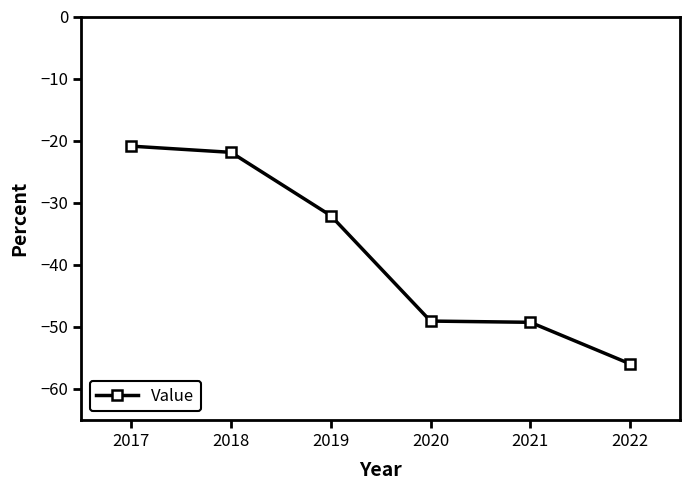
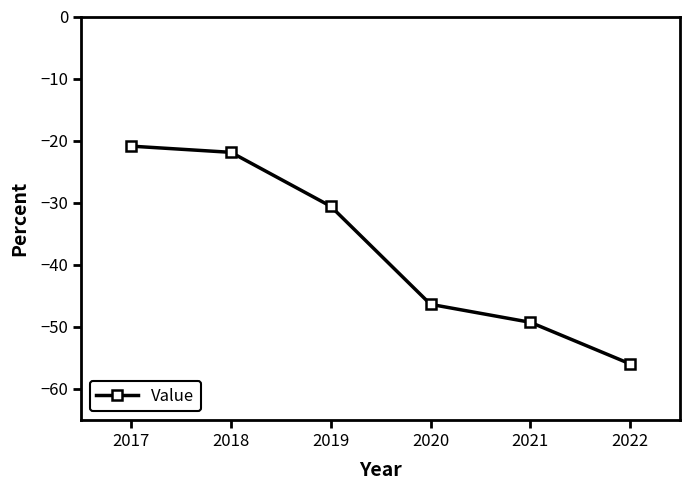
  {
    "2017": -21,
    "2018": -22,
-   "2019": -32,
-   "2020": -49,
+   "2019": -31,
+   "2020": -46,
    "2021": -49,
    "2022": -56
  }
